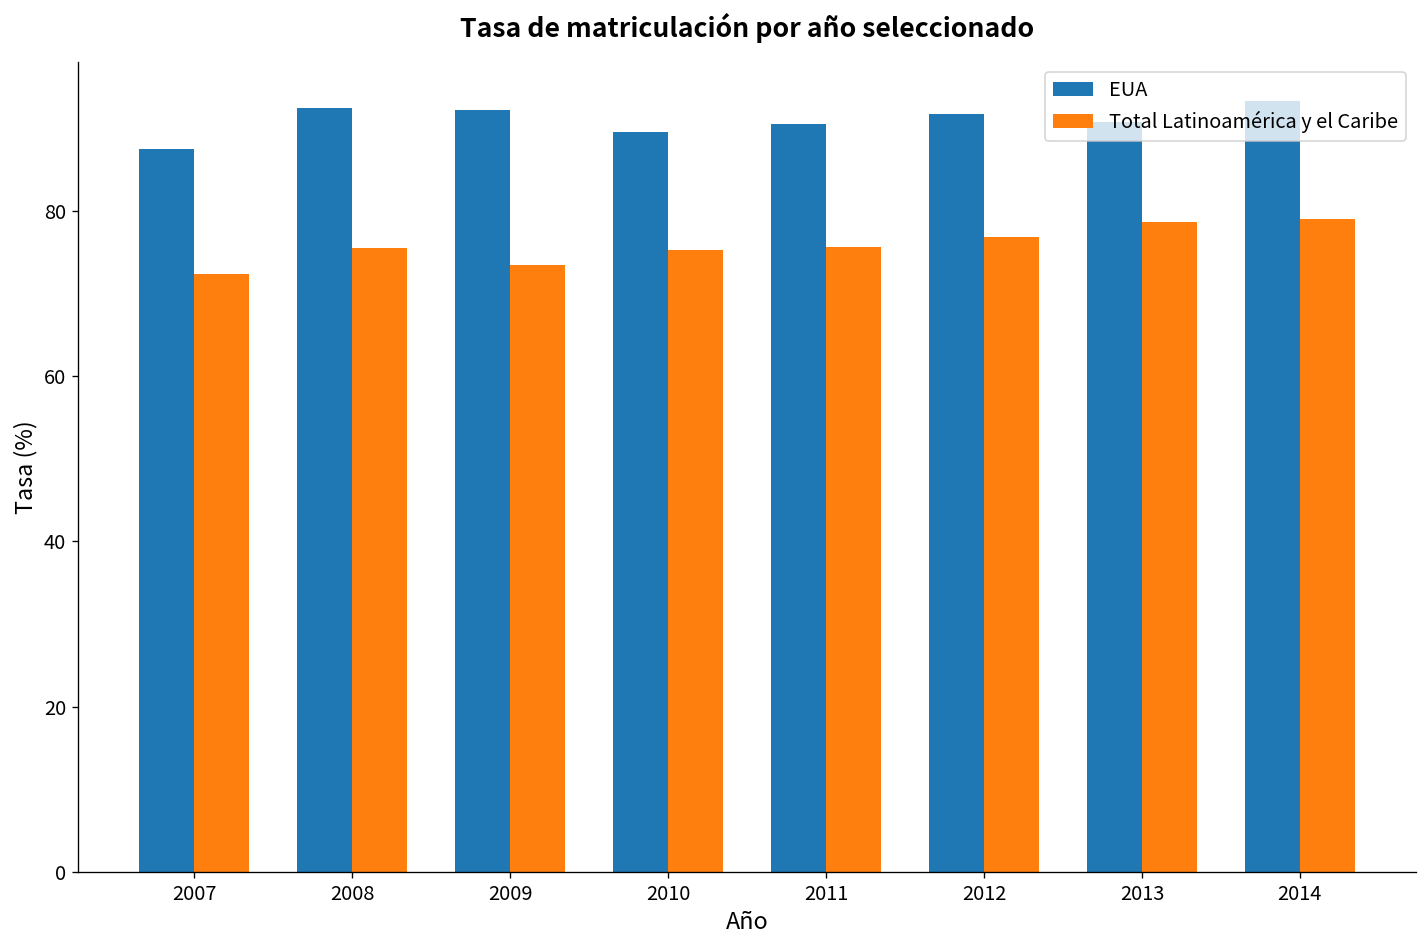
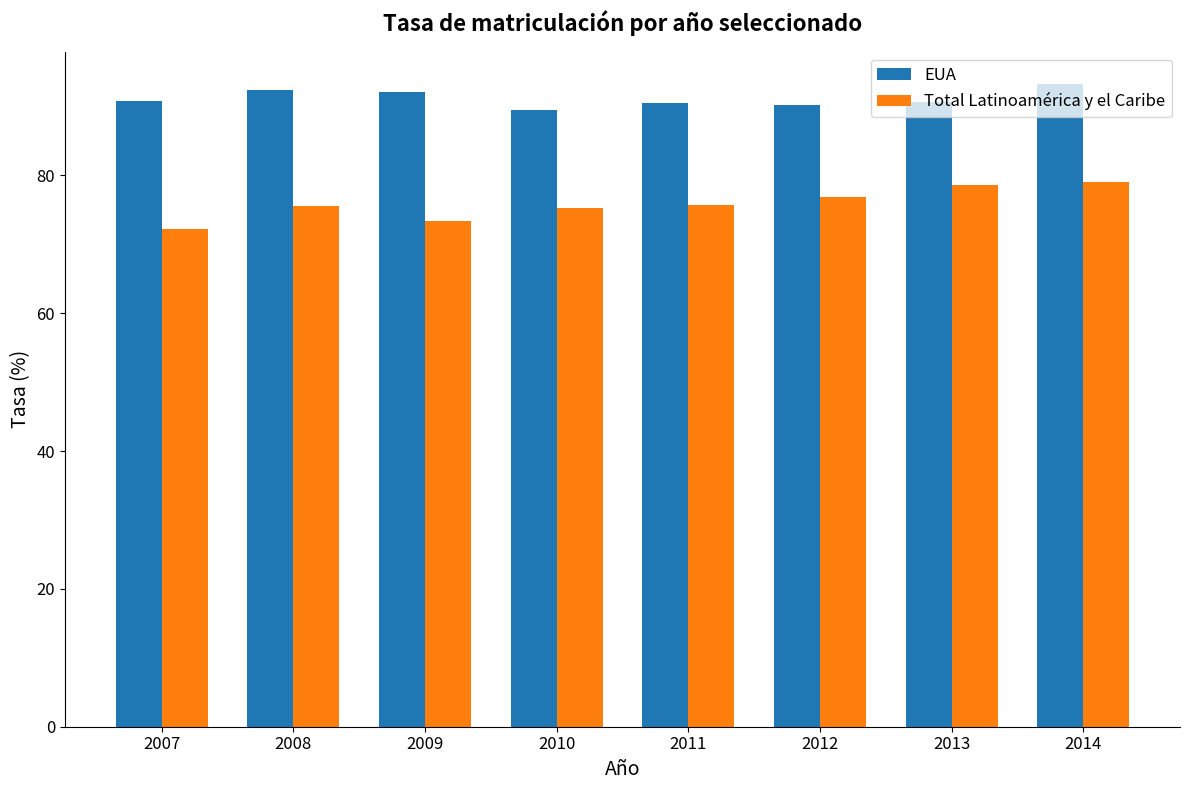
  {
    "EUA": {
-     "2007": 87,
+     "2007": 91,
      "2008": 92,
      "2009": 92,
      "2010": 89,
      "2011": 90,
-     "2012": 92
+     "2012": 90
    },
    "Total Latinoamérica y el Caribe": {
      "2007": 72,
      "2008": 76,
      "2009": 73,
      "2010": 75,
      "2011": 76,
      "2012": 77,
      "2013": 79,
      "2014": 79
    }
  }
